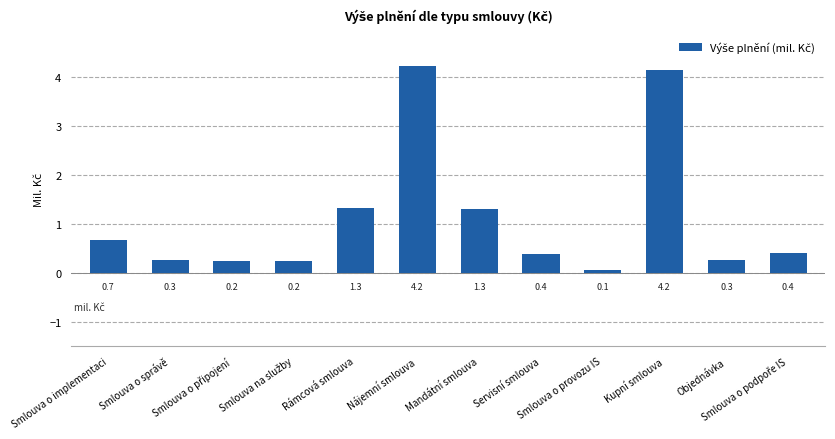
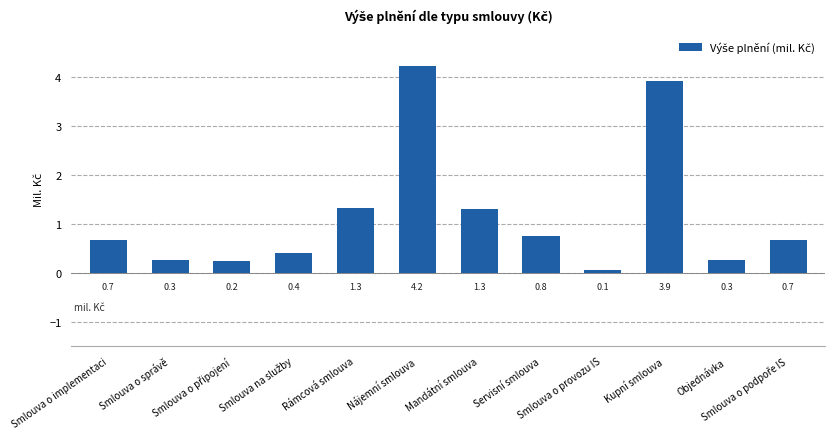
  {
    "Smlouva o správě": 0.3,
    "Smlouva o připojení": 0.2,
-   "Smlouva na služby": 0.2,
-   "Servisní smlouva": 0.4,
+   "Smlouva na služby": 0.4,
+   "Servisní smlouva": 0.8,
    "Smlouva o provozu IS": 0.1,
-   "Kupní smlouva": 4.2,
+   "Kupní smlouva": 3.9,
    "Objednávka": 0.3,
-   "Smlouva o podpoře IS": 0.4
+   "Smlouva o podpoře IS": 0.7
  }
